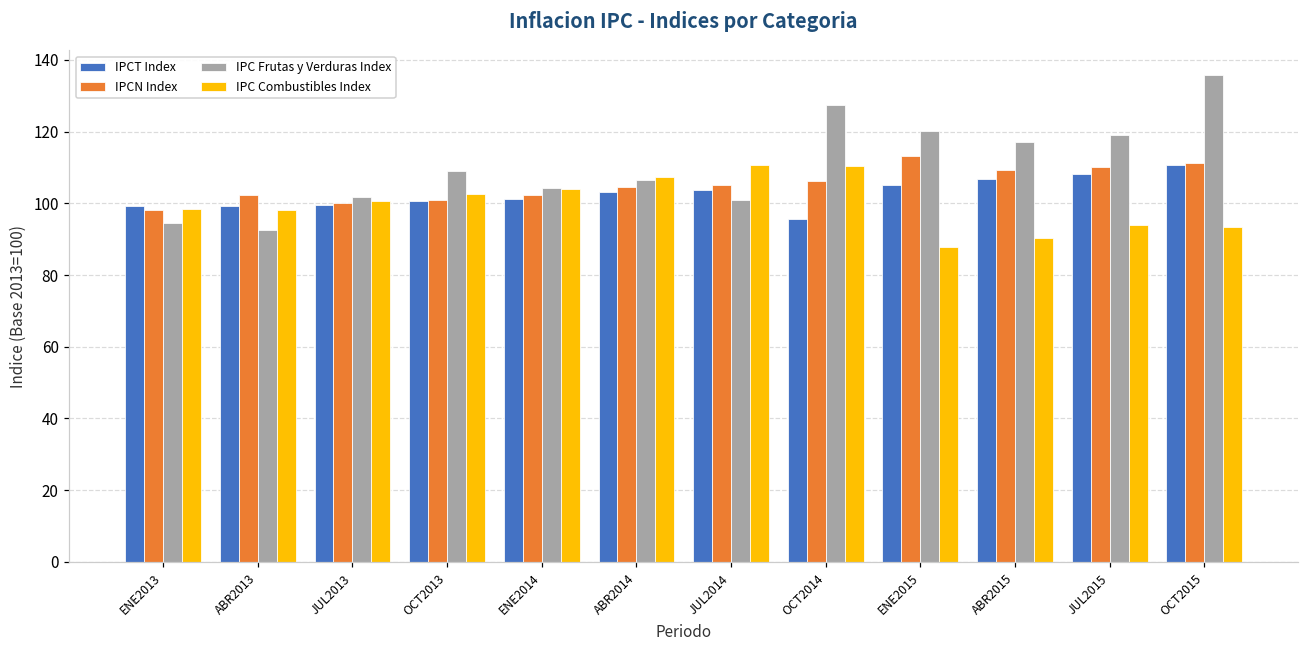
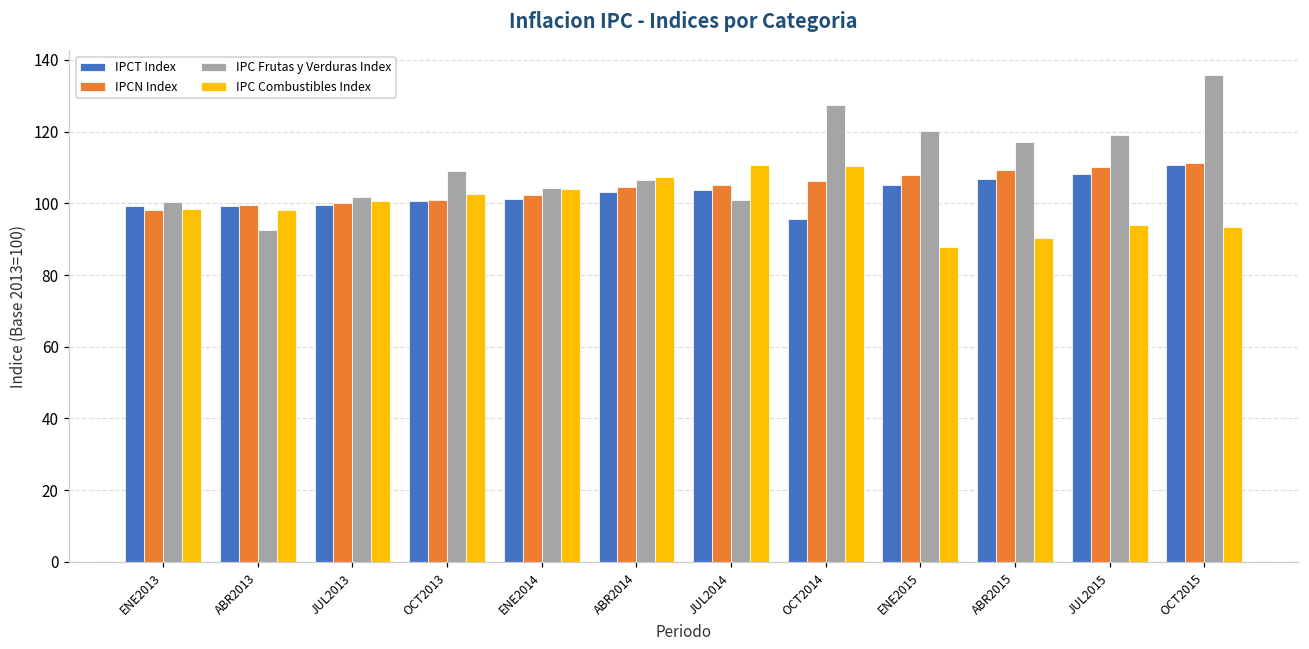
  {
    "IPCT Index": {
      "ENE2013": 99,
      "ABR2013": 99,
      "JUL2013": 100,
      "OCT2013": 101,
      "ENE2014": 101,
      "ABR2014": 103,
      "JUL2014": 104,
      "OCT2014": 96,
      "ENE2015": 105,
      "ABR2015": 107,
      "JUL2015": 108,
      "OCT2015": 111
    },
    "IPCN Index": {
      "ENE2013": 98,
-     "ABR2013": 102,
+     "ABR2013": 99,
      "JUL2013": 100,
      "OCT2013": 101,
      "ENE2014": 102,
      "ABR2014": 104,
      "JUL2014": 105,
      "OCT2014": 106,
-     "ENE2015": 113,
+     "ENE2015": 108,
      "ABR2015": 109,
      "JUL2015": 110,
      "OCT2015": 111
    },
    "IPC Frutas y Verduras Index": {
-     "ENE2013": 95,
+     "ENE2013": 100,
      "ABR2013": 92,
      "JUL2013": 102,
      "OCT2013": 109,
      "ENE2014": 104,
      "ABR2014": 107,
      "JUL2014": 101,
      "OCT2014": 128,
      "ENE2015": 120,
      "ABR2015": 117,
      "JUL2015": 119,
      "OCT2015": 136
    },
    "IPC Combustibles Index": {
      "ENE2013": 98,
      "ABR2013": 98,
      "JUL2013": 101,
      "OCT2013": 103,
      "ENE2014": 104,
      "ABR2014": 107,
      "JUL2014": 111,
      "OCT2014": 111,
      "ENE2015": 88,
      "ABR2015": 90,
      "JUL2015": 94,
      "OCT2015": 94
    }
  }
